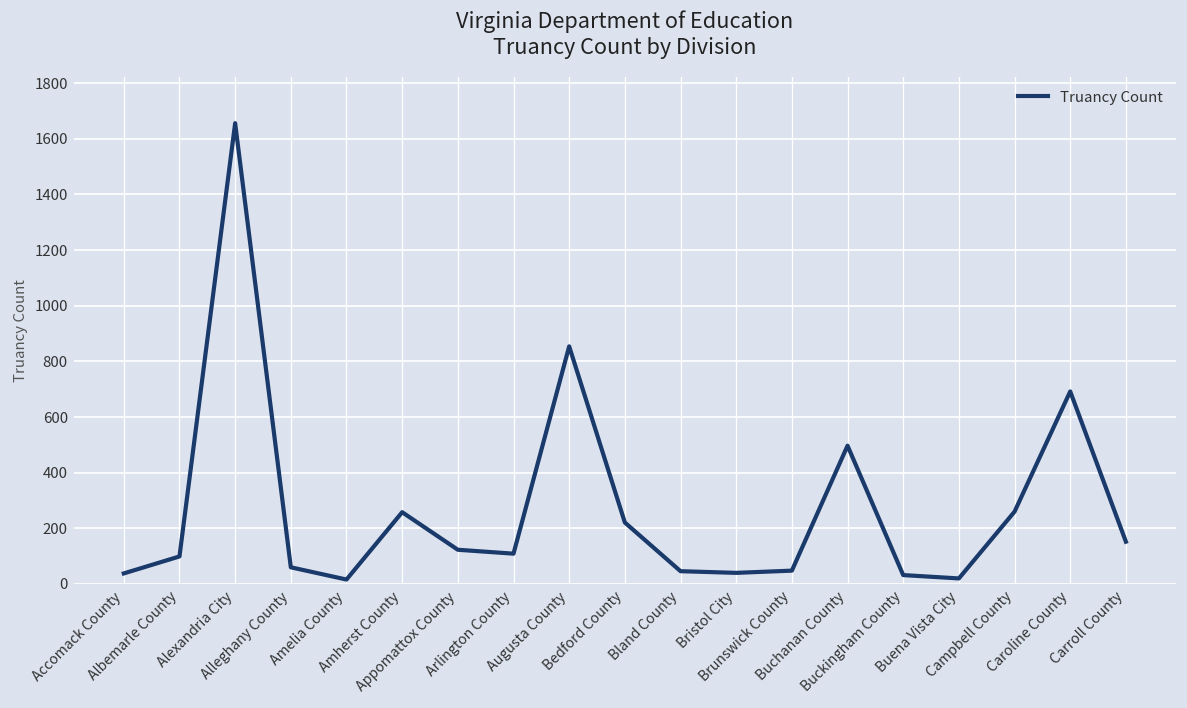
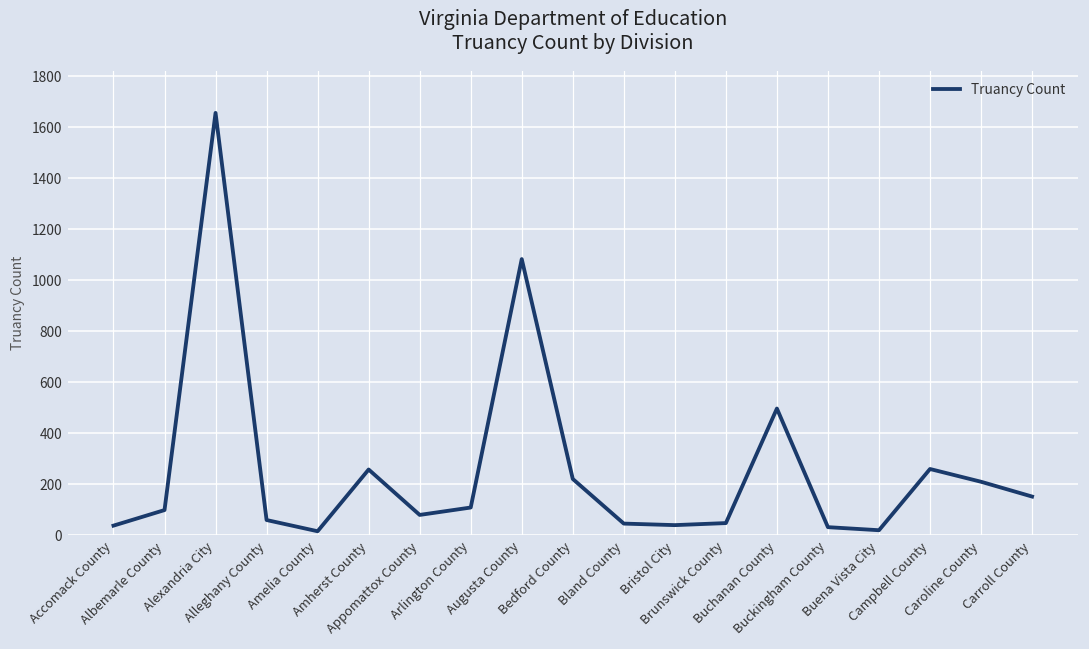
  {
    "Accomack County": 40,
    "Albemarle County": 100,
    "Alexandria City": 1660,
    "Alleghany County": 60,
    "Amelia County": 20,
    "Amherst County": 260,
-   "Appomattox County": 120,
+   "Appomattox County": 80,
    "Arlington County": 110,
-   "Augusta County": 850,
+   "Augusta County": 1080,
    "Bedford County": 220,
    "Bland County": 50,
    "Bristol City": 40,
    "Brunswick County": 50,
    "Buchanan County": 500,
    "Buckingham County": 30,
    "Buena Vista City": 20,
    "Campbell County": 260,
-   "Caroline County": 690,
+   "Caroline County": 210,
    "Carroll County": 150
  }
